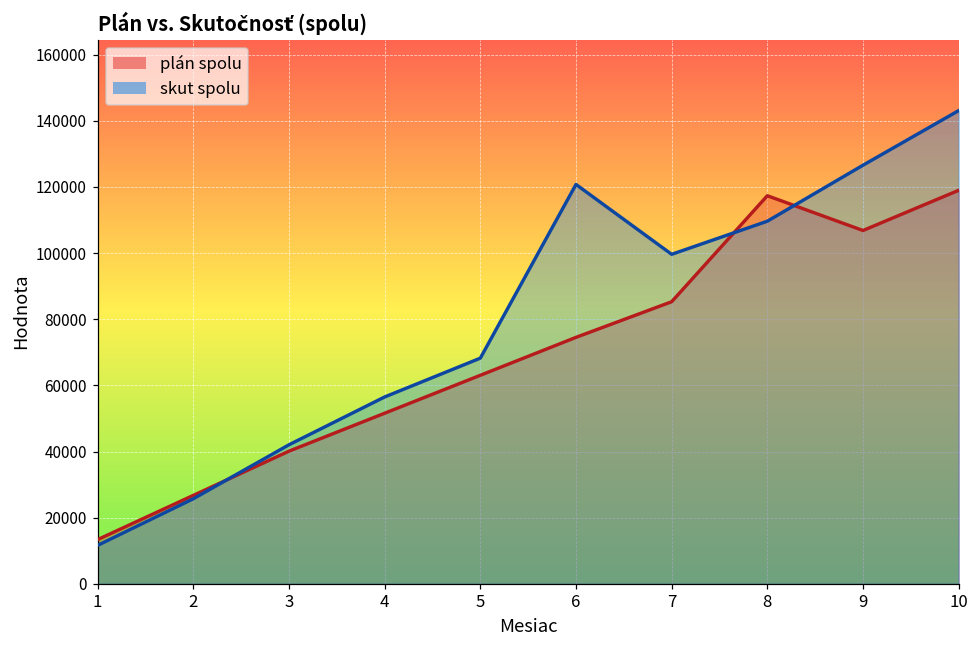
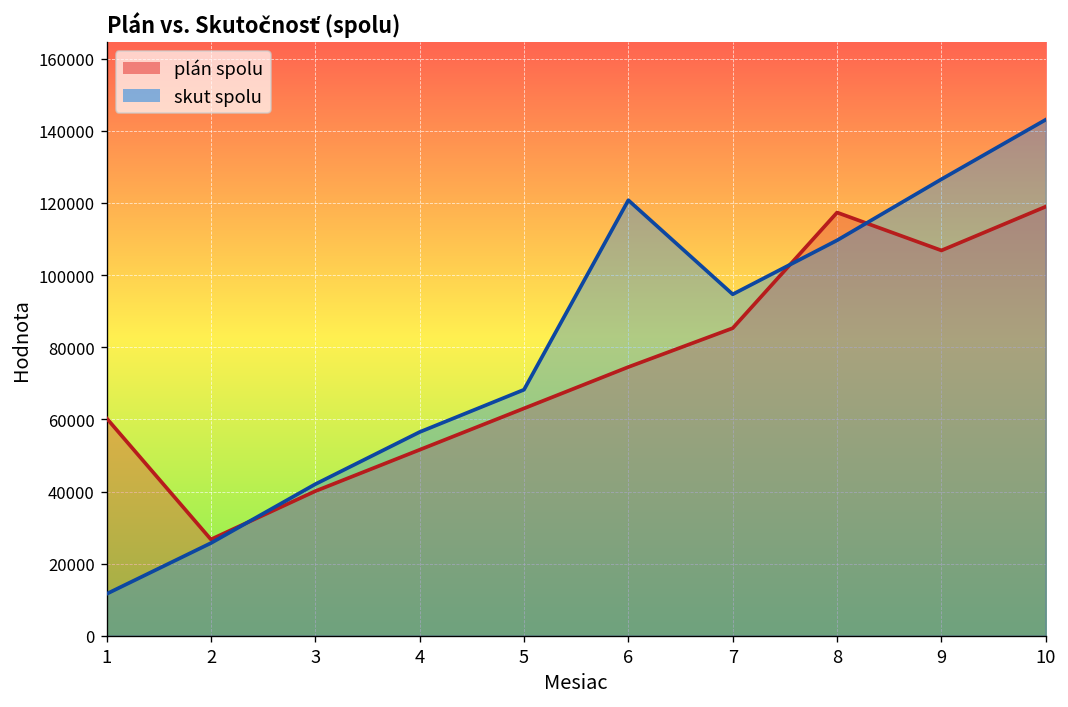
  {
    "plán spolu": {
-     "1": 13000,
+     "1": 60000,
      "2": 27000,
      "3": 40000,
      "4": 52000,
      "5": 63000,
      "6": 75000,
      "7": 85000,
      "8": 117000,
      "9": 107000,
      "10": 119000
    },
    "skut spolu": {
      "1": 12000,
      "2": 26000,
      "3": 42000,
      "4": 57000,
      "5": 68000,
      "6": 121000,
-     "7": 100000,
+     "7": 95000,
      "8": 110000,
      "9": 127000,
      "10": 143000
    }
  }
